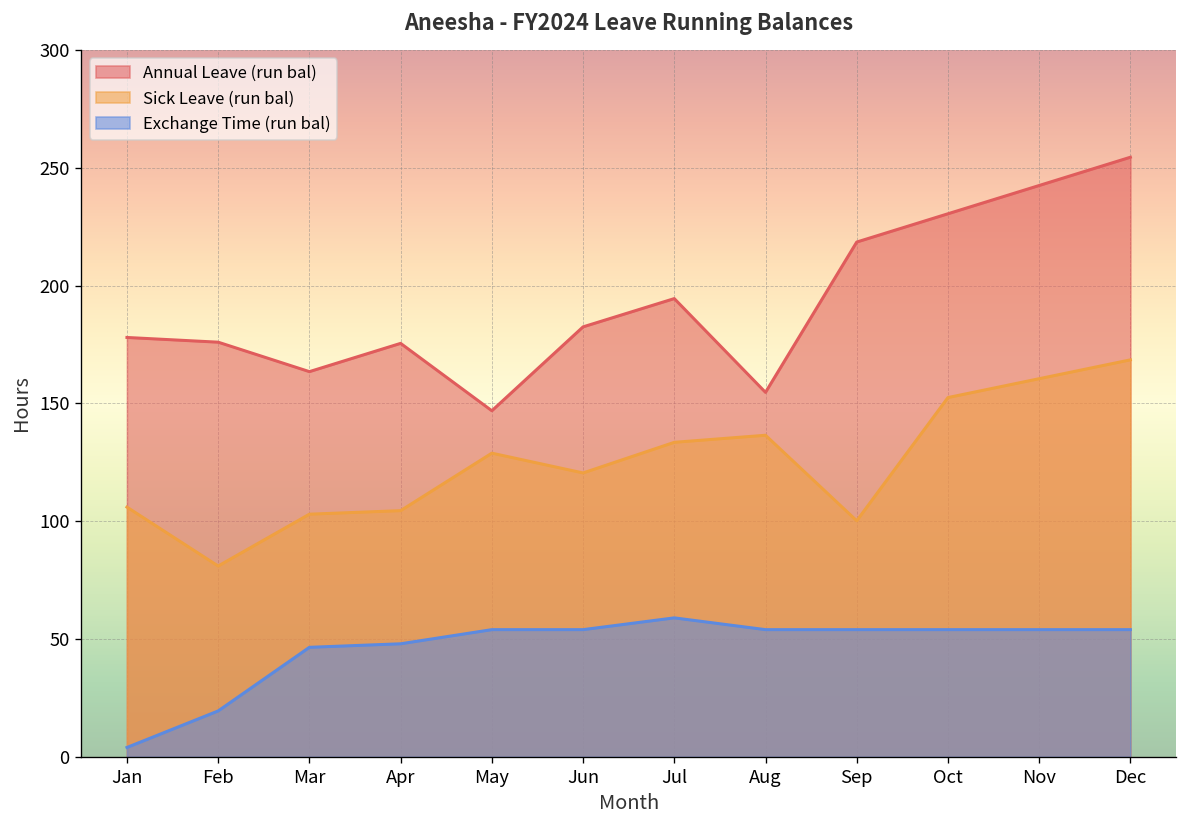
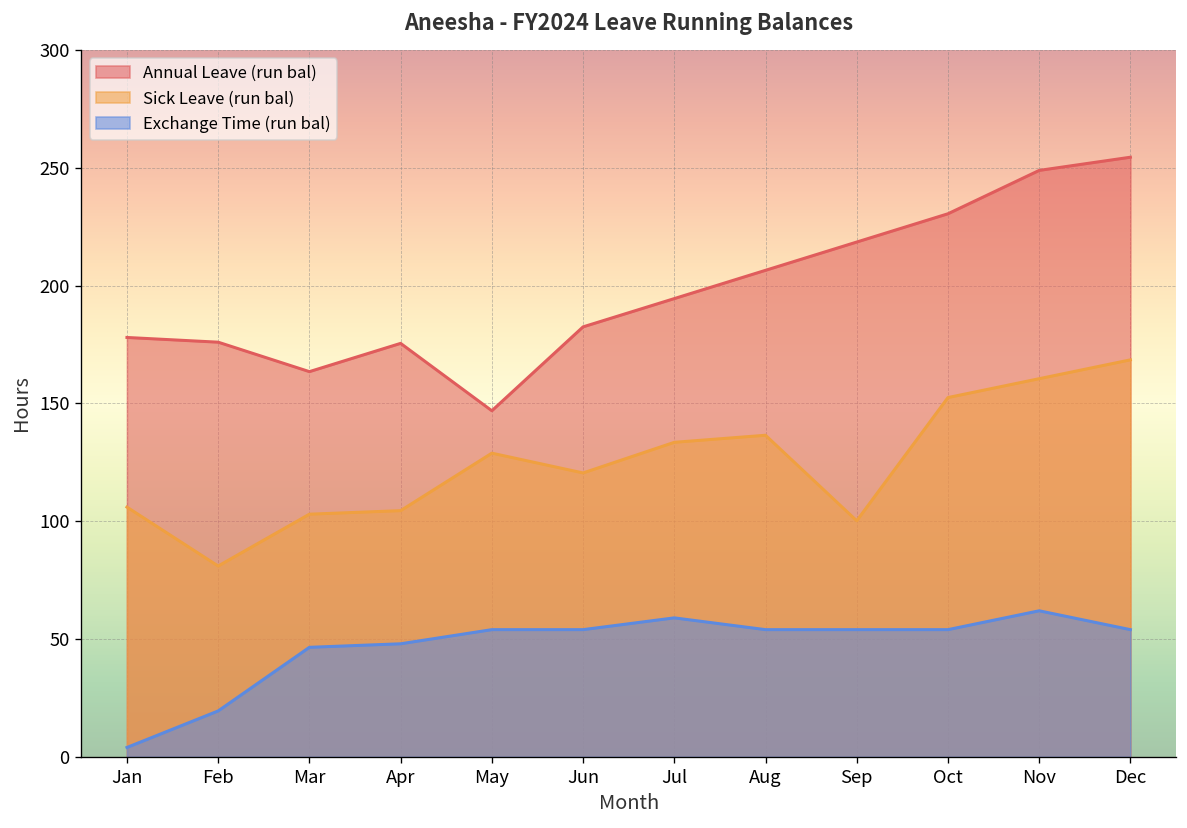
  {
    "Annual Leave (run bal)": {
      "Jan": 178,
      "Feb": 176,
      "Mar": 164,
      "Apr": 176,
      "May": 147,
      "Jun": 183,
      "Jul": 195,
-     "Aug": 155,
+     "Aug": 207,
      "Sep": 219,
      "Oct": 231,
-     "Nov": 243,
+     "Nov": 249,
      "Dec": 255
    },
    "Sick Leave (run bal)": {
      "Jan": 106,
      "Feb": 81,
      "Mar": 103,
      "Apr": 105,
      "May": 129,
      "Jun": 121,
      "Jul": 134,
      "Aug": 137,
      "Sep": 100,
      "Oct": 153,
      "Nov": 161,
      "Dec": 169
    },
    "Exchange Time (run bal)": {
      "Jan": 4,
      "Feb": 20,
      "Mar": 47,
      "Apr": 48,
      "May": 54,
      "Jun": 54,
      "Jul": 59,
      "Aug": 54,
      "Sep": 54,
      "Oct": 54,
-     "Nov": 54,
+     "Nov": 62,
      "Dec": 54
    }
  }
